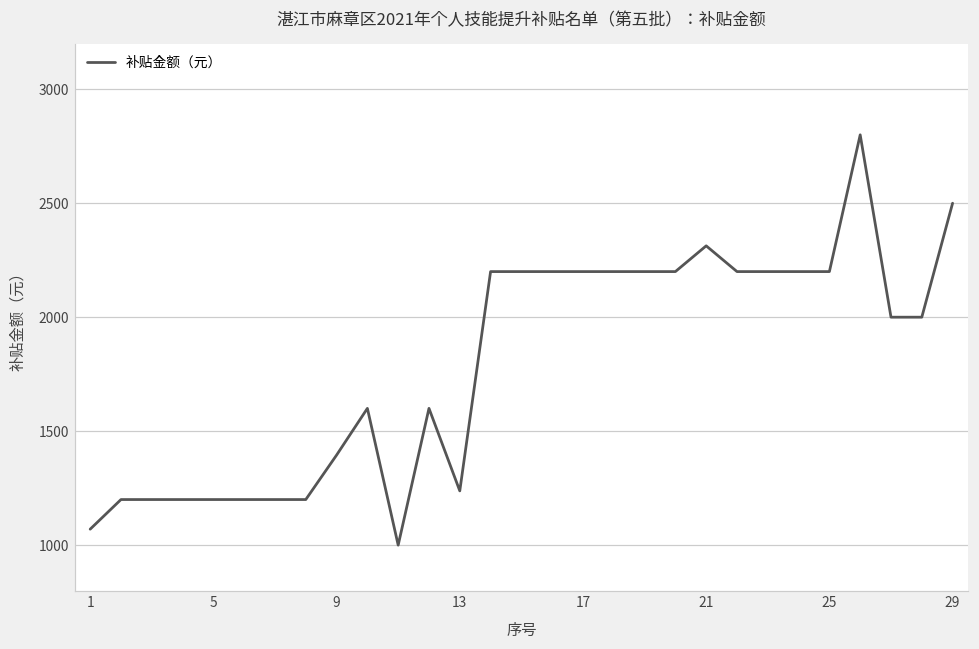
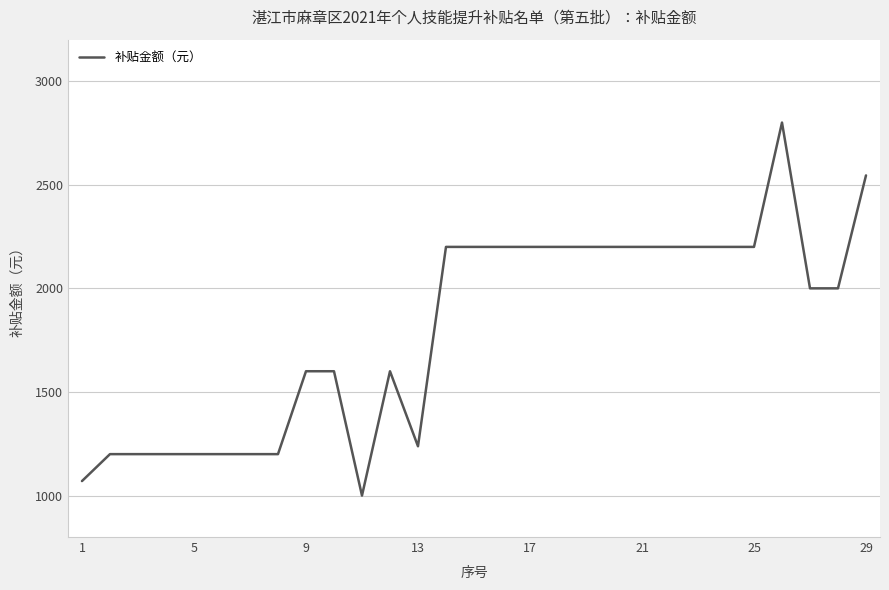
  {
    "1": 1070,
    "5": 1200,
-   "9": 1400,
+   "9": 1600,
    "13": 1240,
    "17": 2200,
-   "21": 2310,
+   "21": 2200,
    "25": 2200,
-   "29": 2500
+   "29": 2550
  }
